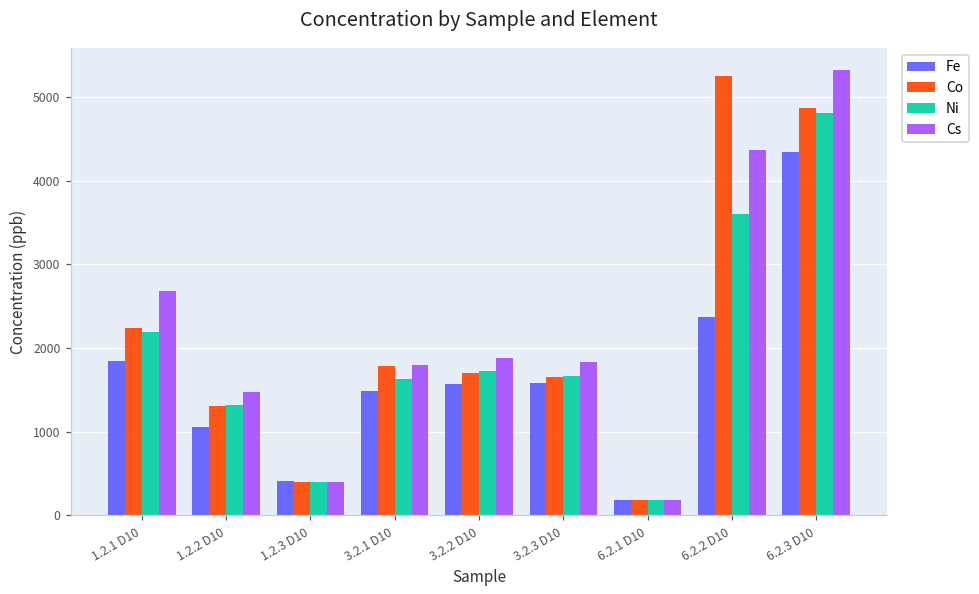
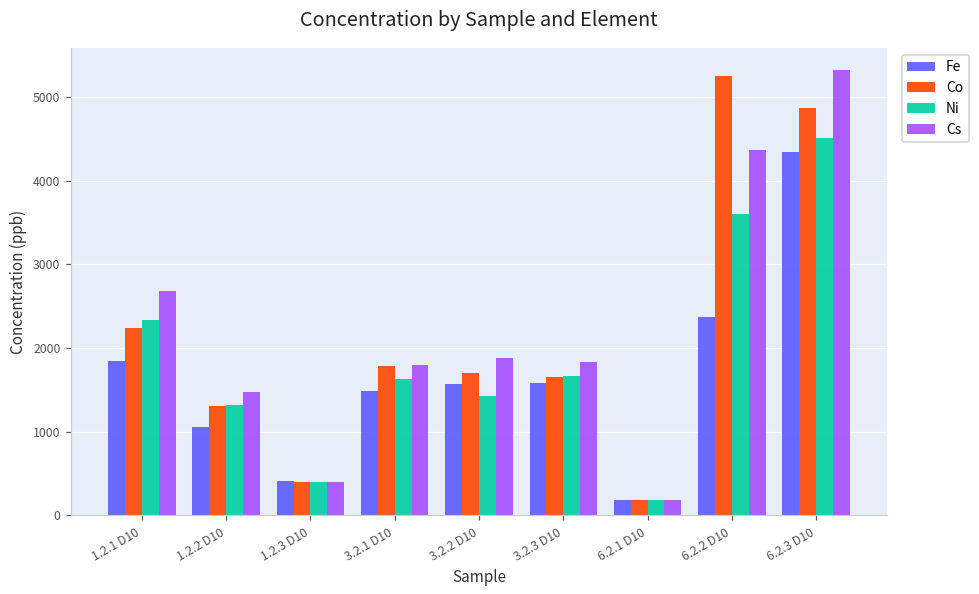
  {
    "Fe": {
      "1.2.1 D10": 1800,
      "1.2.2 D10": 1100,
      "1.2.3 D10": 400,
      "3.2.1 D10": 1500,
      "3.2.2 D10": 1600,
      "3.2.3 D10": 1600,
      "6.2.1 D10": 200,
      "6.2.2 D10": 2400,
      "6.2.3 D10": 4300
    },
    "Co": {
      "1.2.1 D10": 2200,
      "1.2.2 D10": 1300,
      "1.2.3 D10": 400,
      "3.2.1 D10": 1800,
      "3.2.2 D10": 1700,
      "3.2.3 D10": 1700,
      "6.2.1 D10": 200,
      "6.2.2 D10": 5200,
      "6.2.3 D10": 4900
    },
    "Ni": {
-     "1.2.1 D10": 2200,
+     "1.2.1 D10": 2300,
      "1.2.2 D10": 1300,
      "1.2.3 D10": 400,
      "3.2.1 D10": 1600,
-     "3.2.2 D10": 1700,
+     "3.2.2 D10": 1400,
      "3.2.3 D10": 1700,
      "6.2.1 D10": 200,
      "6.2.2 D10": 3600,
-     "6.2.3 D10": 4800
+     "6.2.3 D10": 4500
    },
    "Cs": {
      "1.2.1 D10": 2700,
      "1.2.2 D10": 1500,
      "1.2.3 D10": 400,
      "3.2.1 D10": 1800,
      "3.2.2 D10": 1900,
      "3.2.3 D10": 1800,
      "6.2.1 D10": 200,
      "6.2.2 D10": 4400,
      "6.2.3 D10": 5300
    }
  }
